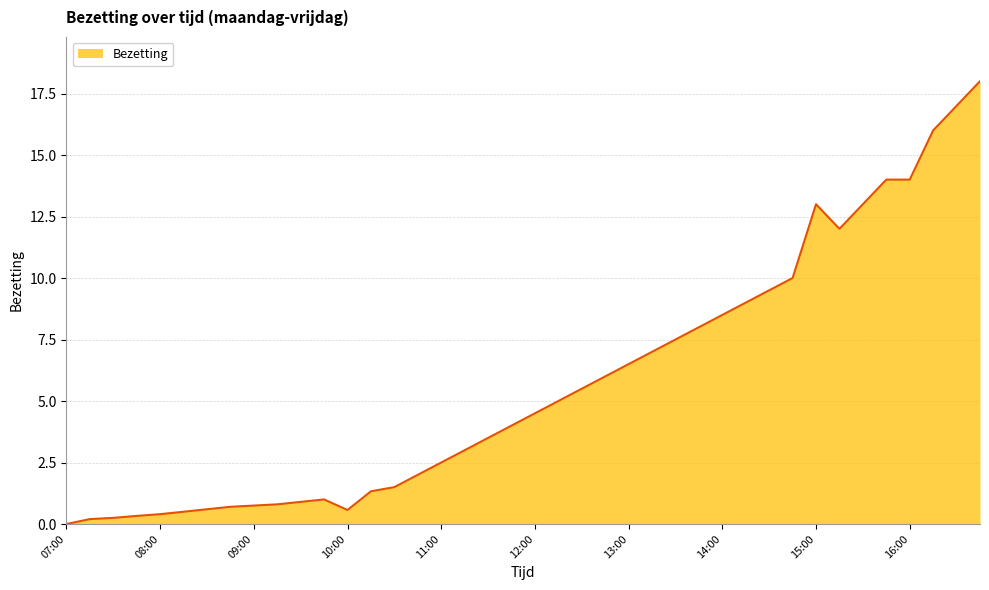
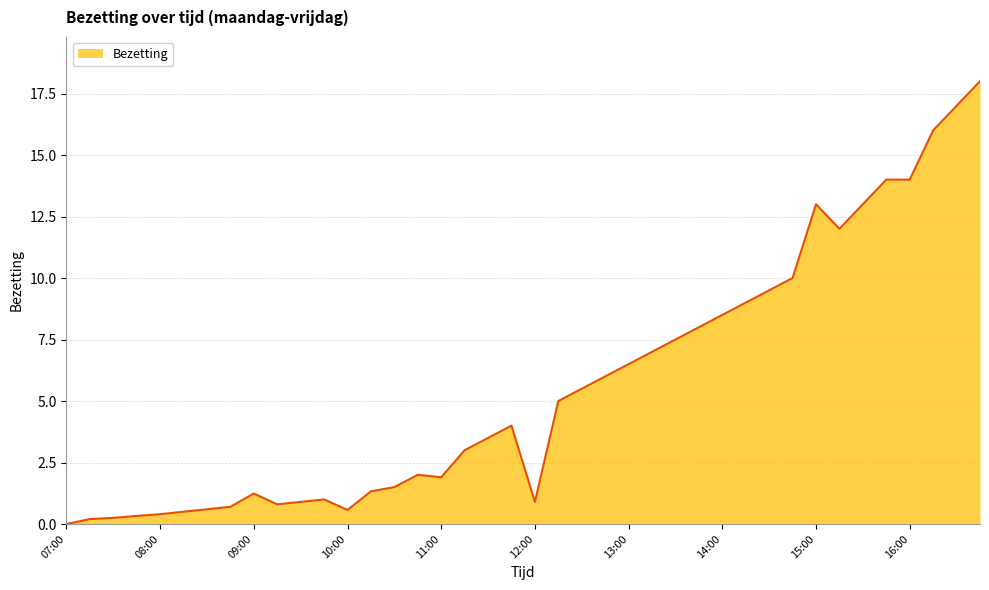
  {
    "07:00": 0.0,
    "08:00": 0.4,
-   "09:00": 0.8,
+   "09:00": 1.2,
    "10:00": 0.6,
-   "11:00": 2.5,
-   "12:00": 4.5,
+   "11:00": 1.9,
+   "12:00": 0.9,
    "13:00": 6.5,
    "14:00": 8.5,
    "15:00": 13.0,
    "16:00": 14.0
  }
